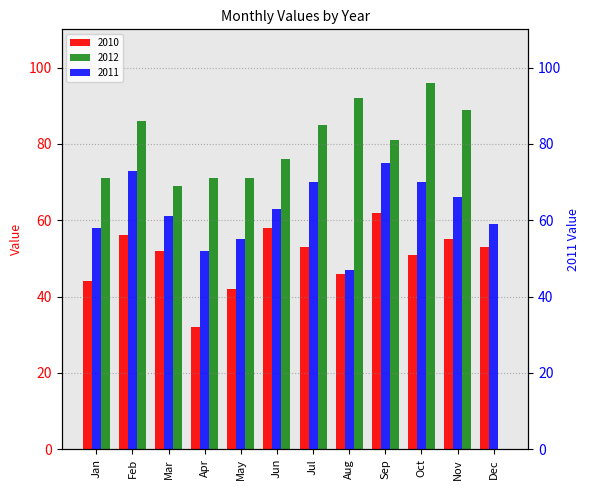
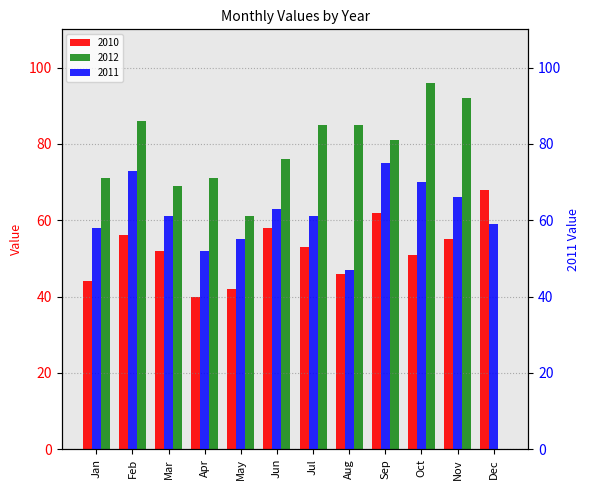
  {
    "2010": {
      "Jan": 44,
      "Feb": 56,
      "Mar": 52,
-     "Apr": 32,
+     "Apr": 40,
      "May": 42,
      "Jun": 58,
      "Jul": 53,
      "Aug": 46,
      "Sep": 62,
      "Oct": 51,
      "Nov": 55,
-     "Dec": 53
+     "Dec": 68
    },
    "2012": {
      "Jan": 71,
      "Feb": 86,
      "Mar": 69,
      "Apr": 71,
-     "May": 71,
+     "May": 61,
      "Jun": 76,
      "Jul": 85,
-     "Aug": 92,
+     "Aug": 85,
      "Sep": 81,
      "Oct": 96,
-     "Nov": 89,
+     "Nov": 92,
      "Dec": 0
    },
    "2011": {
      "Jan": 58,
      "Feb": 73,
      "Mar": 61,
      "Apr": 52,
      "May": 55,
      "Jun": 63,
-     "Jul": 70,
+     "Jul": 61,
      "Aug": 47,
      "Sep": 75,
      "Oct": 70,
      "Nov": 66,
      "Dec": 59
    }
  }
